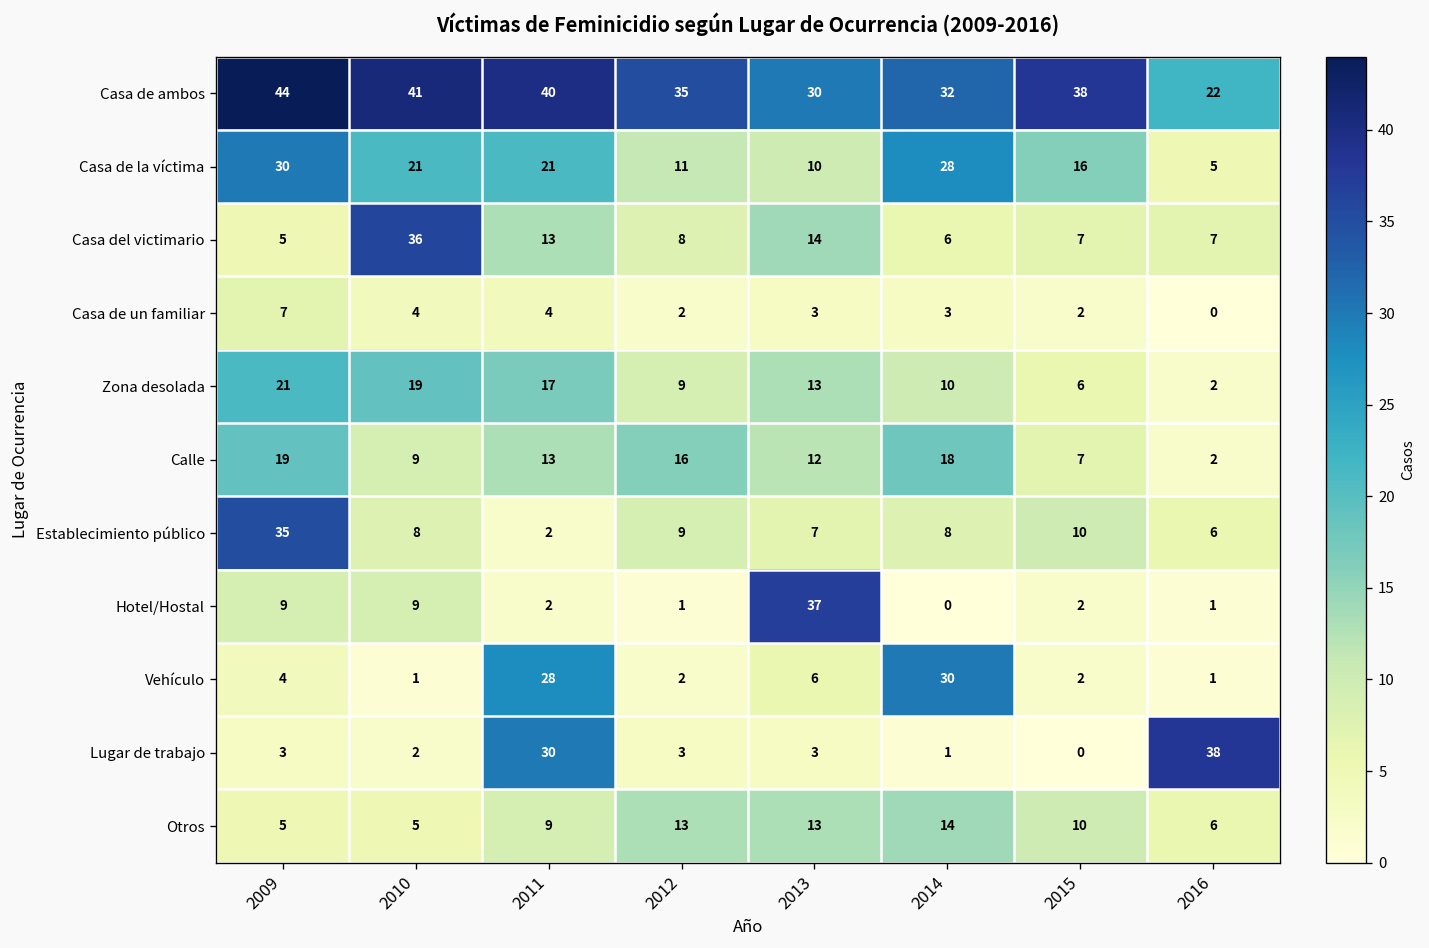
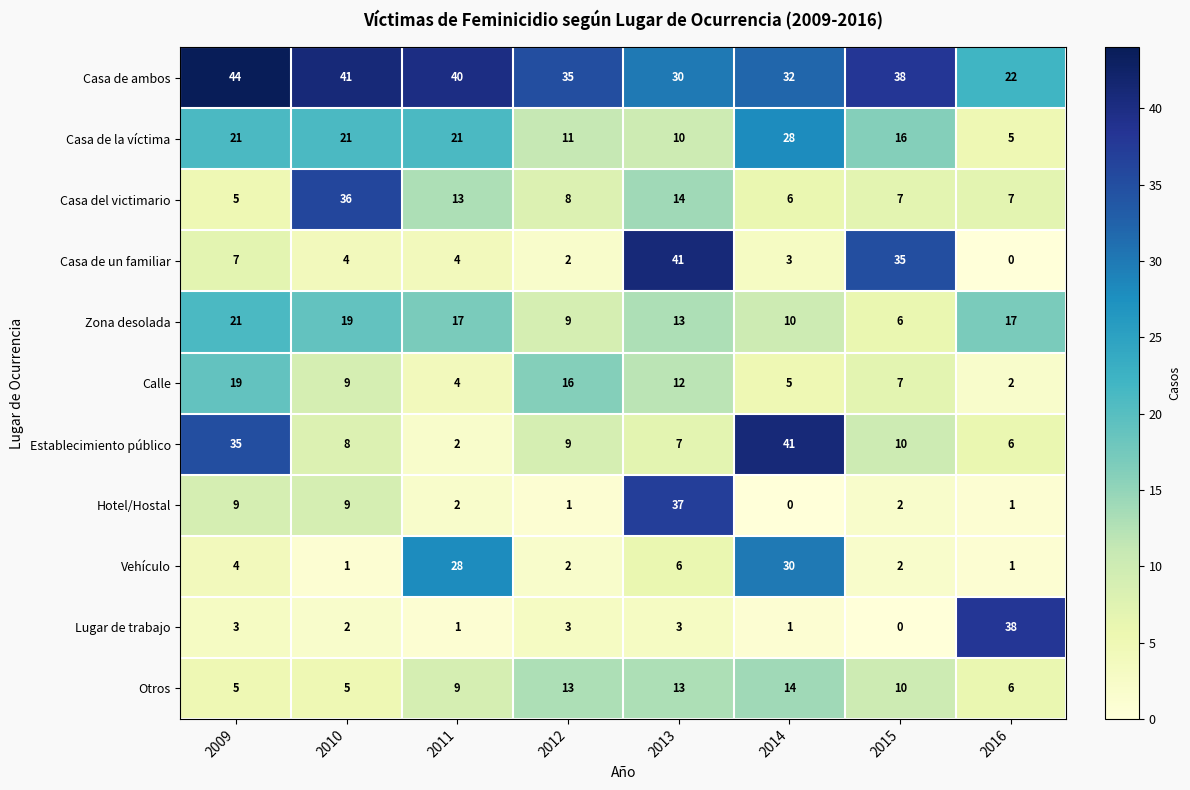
  {
    "Casa de ambos": {
      "2009": 44,
      "2010": 41,
      "2011": 40,
      "2012": 35,
      "2013": 30,
      "2014": 32,
      "2015": 38,
      "2016": 22
    },
    "Casa de la víctima": {
-     "2009": 30,
+     "2009": 21,
      "2010": 21,
      "2011": 21,
      "2012": 11,
      "2013": 10,
      "2014": 28,
      "2015": 16,
      "2016": 5
    },
    "Casa del victimario": {
      "2009": 5,
      "2010": 36,
      "2011": 13,
      "2012": 8,
      "2013": 14,
      "2014": 6,
      "2015": 7,
      "2016": 7
    },
    "Casa de un familiar": {
      "2009": 7,
      "2010": 4,
      "2011": 4,
      "2012": 2,
-     "2013": 3,
+     "2013": 41,
      "2014": 3,
-     "2015": 2,
+     "2015": 35,
      "2016": 0
    },
    "Zona desolada": {
      "2009": 21,
      "2010": 19,
      "2011": 17,
      "2012": 9,
      "2013": 13,
      "2014": 10,
      "2015": 6,
-     "2016": 2
+     "2016": 17
    },
    "Calle": {
      "2009": 19,
      "2010": 9,
-     "2011": 13,
+     "2011": 4,
      "2012": 16,
      "2013": 12,
-     "2014": 18,
+     "2014": 5,
      "2015": 7,
      "2016": 2
    },
    "Establecimiento público": {
      "2009": 35,
      "2010": 8,
      "2011": 2,
      "2012": 9,
      "2013": 7,
-     "2014": 8,
+     "2014": 41,
      "2015": 10,
      "2016": 6
    },
    "Hotel/Hostal": {
      "2009": 9,
      "2010": 9,
      "2011": 2,
      "2012": 1,
      "2013": 37,
      "2014": 0,
      "2015": 2,
      "2016": 1
    },
    "Vehículo": {
      "2009": 4,
      "2010": 1,
      "2011": 28,
      "2012": 2,
      "2013": 6,
      "2014": 30,
      "2015": 2,
      "2016": 1
    },
    "Lugar de trabajo": {
      "2009": 3,
      "2010": 2,
-     "2011": 30,
+     "2011": 1,
      "2012": 3,
      "2013": 3,
      "2014": 1,
      "2015": 0,
      "2016": 38
    },
    "Otros": {
      "2009": 5,
      "2010": 5,
      "2011": 9,
      "2012": 13,
      "2013": 13,
      "2014": 14,
      "2015": 10,
      "2016": 6
    }
  }
